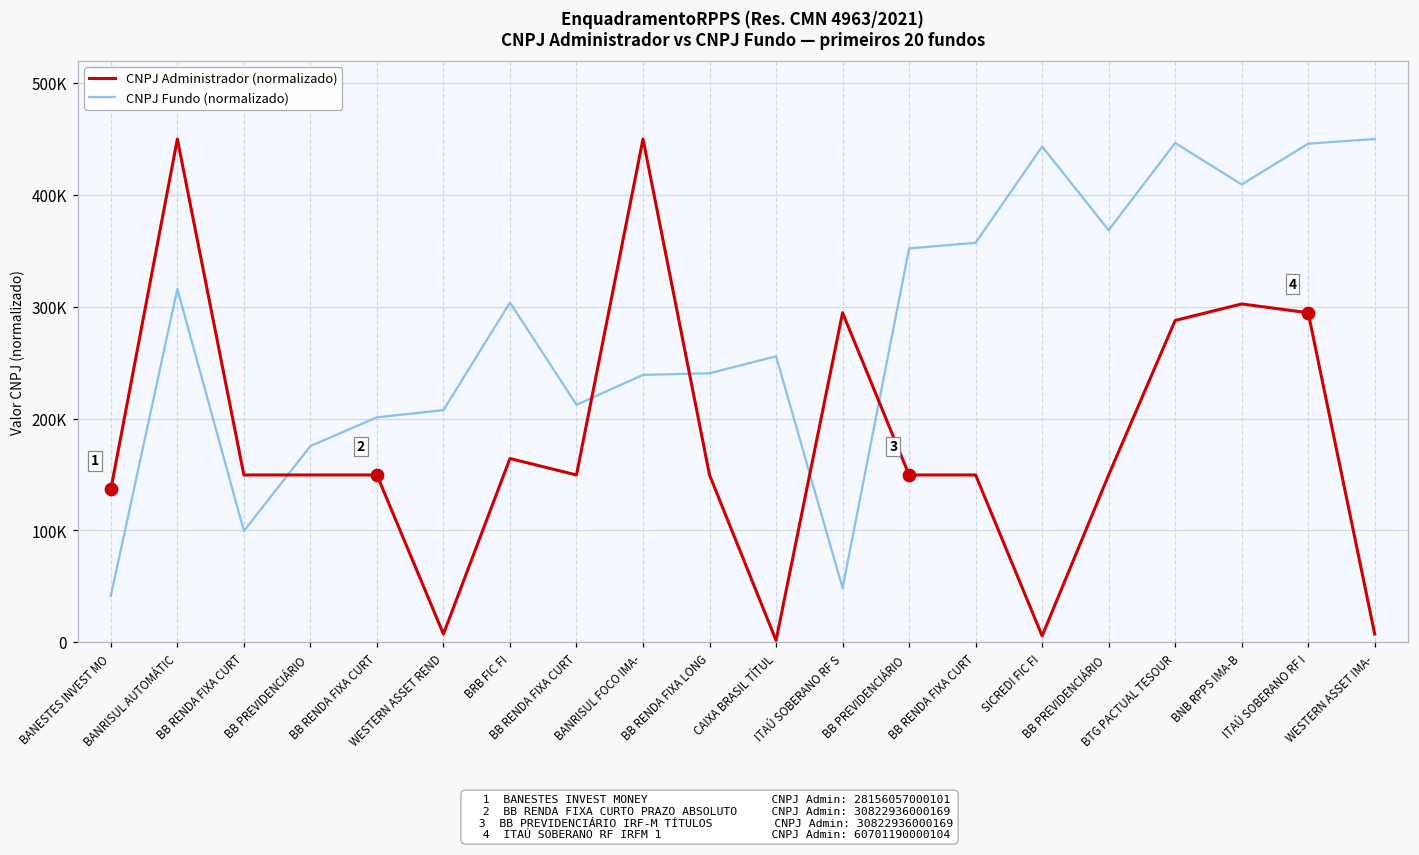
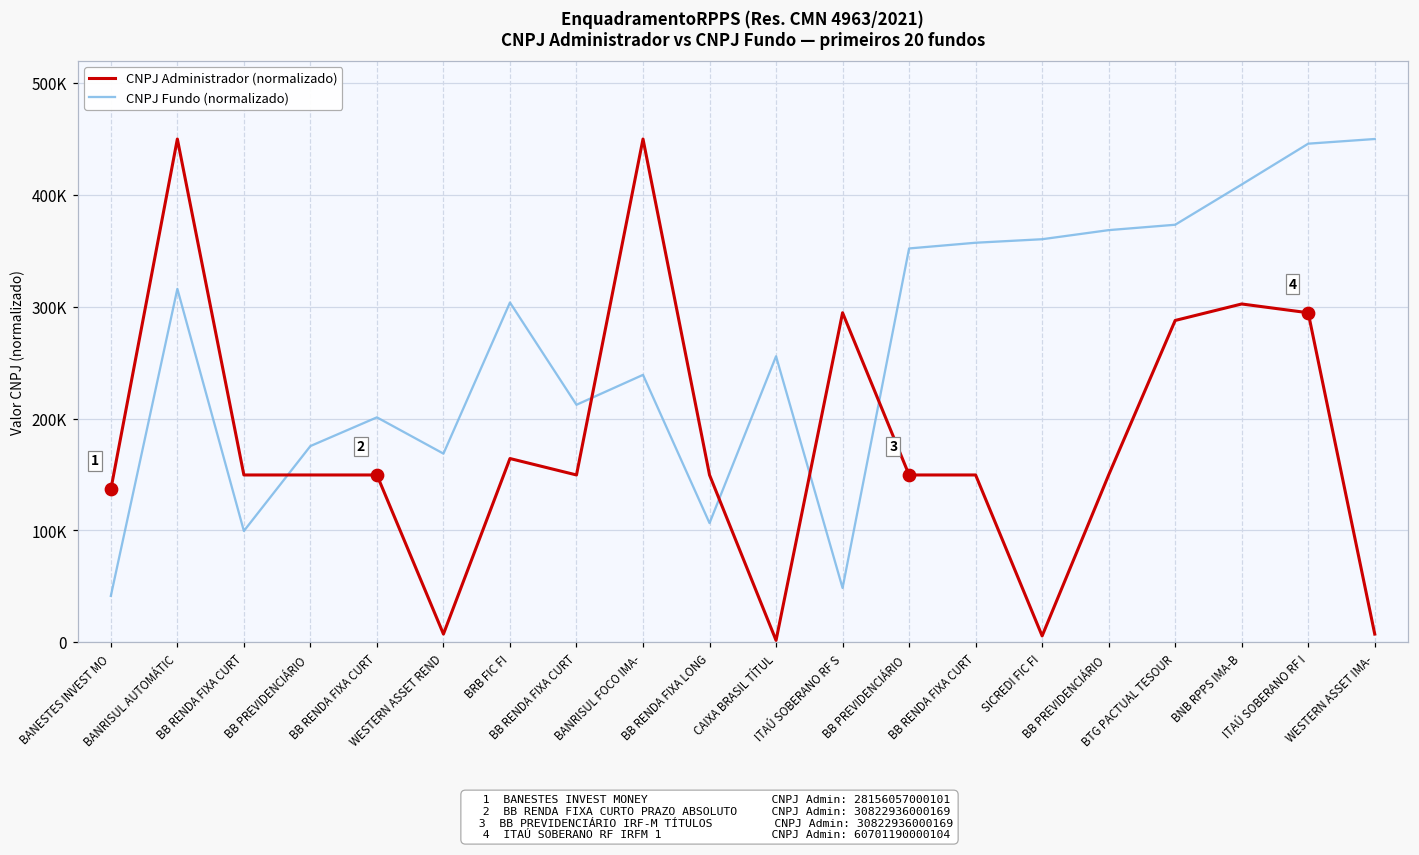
  {
    "CNPJ Fundo (normalizado)": {
      "BANESTES INVEST MO": 42000,
      "BANRISUL AUTOMÁTIC": 316000,
-     "WESTERN ASSET REND": 208000,
+     "WESTERN ASSET REND": 169000,
      "BRB FIC FI": 304000,
      "BANRISUL FOCO IMA-": 239000,
-     "BB RENDA FIXA LONG": 241000,
+     "BB RENDA FIXA LONG": 107000,
      "CAIXA BRASIL TÍTUL": 256000,
      "ITAÚ SOBERANO RF S": 49000,
-     "SICREDI FIC FI": 443000,
-     "BTG PACTUAL TESOUR": 446000,
+     "SICREDI FIC FI": 360000,
+     "BTG PACTUAL TESOUR": 373000,
      "BNB RPPS IMA-B": 409000,
      "ITAÚ SOBERANO RF I": 446000,
      "WESTERN ASSET IMA-": 450000
    }
  }
